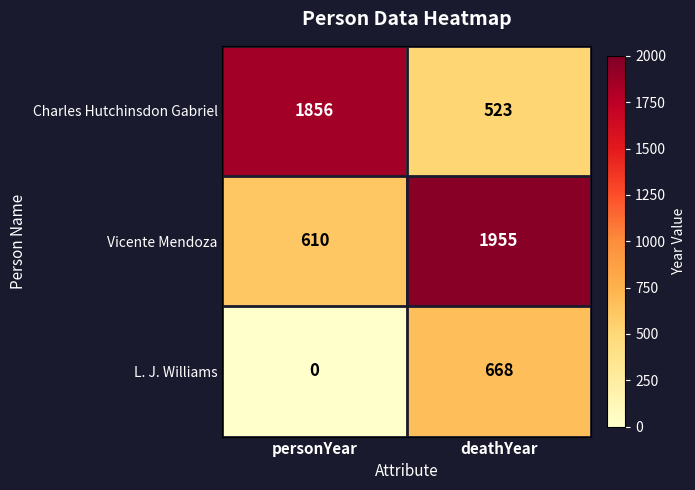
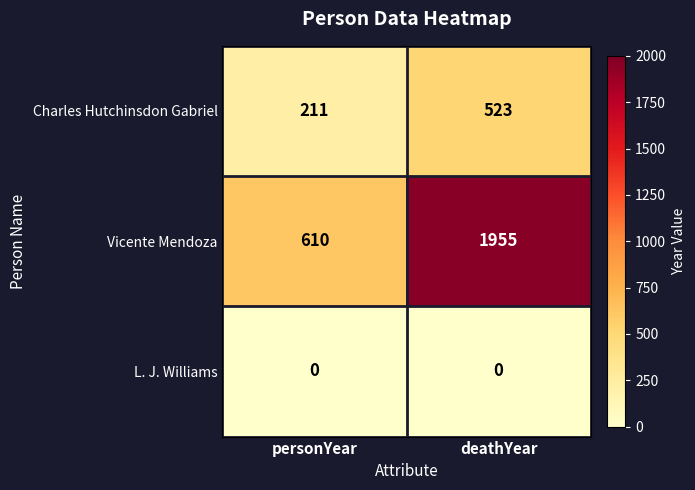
  {
    "Charles Hutchinsdon Gabriel": {
-     "personYear": 1856,
+     "personYear": 211,
      "deathYear": 523
    },
    "Vicente Mendoza": {
      "personYear": 610,
      "deathYear": 1955
    },
    "L. J. Williams": {
      "personYear": 0,
-     "deathYear": 668
+     "deathYear": 0
    }
  }
